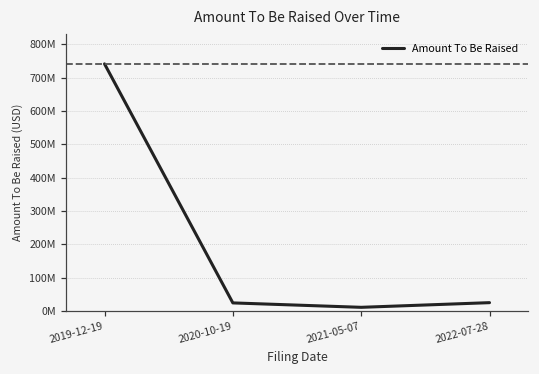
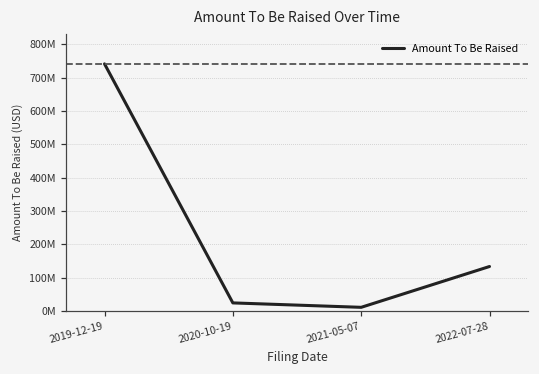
  {
    "2019-12-19": 740000000,
    "2020-10-19": 20000000,
    "2021-05-07": 10000000,
-   "2022-07-28": 30000000
+   "2022-07-28": 130000000
  }
